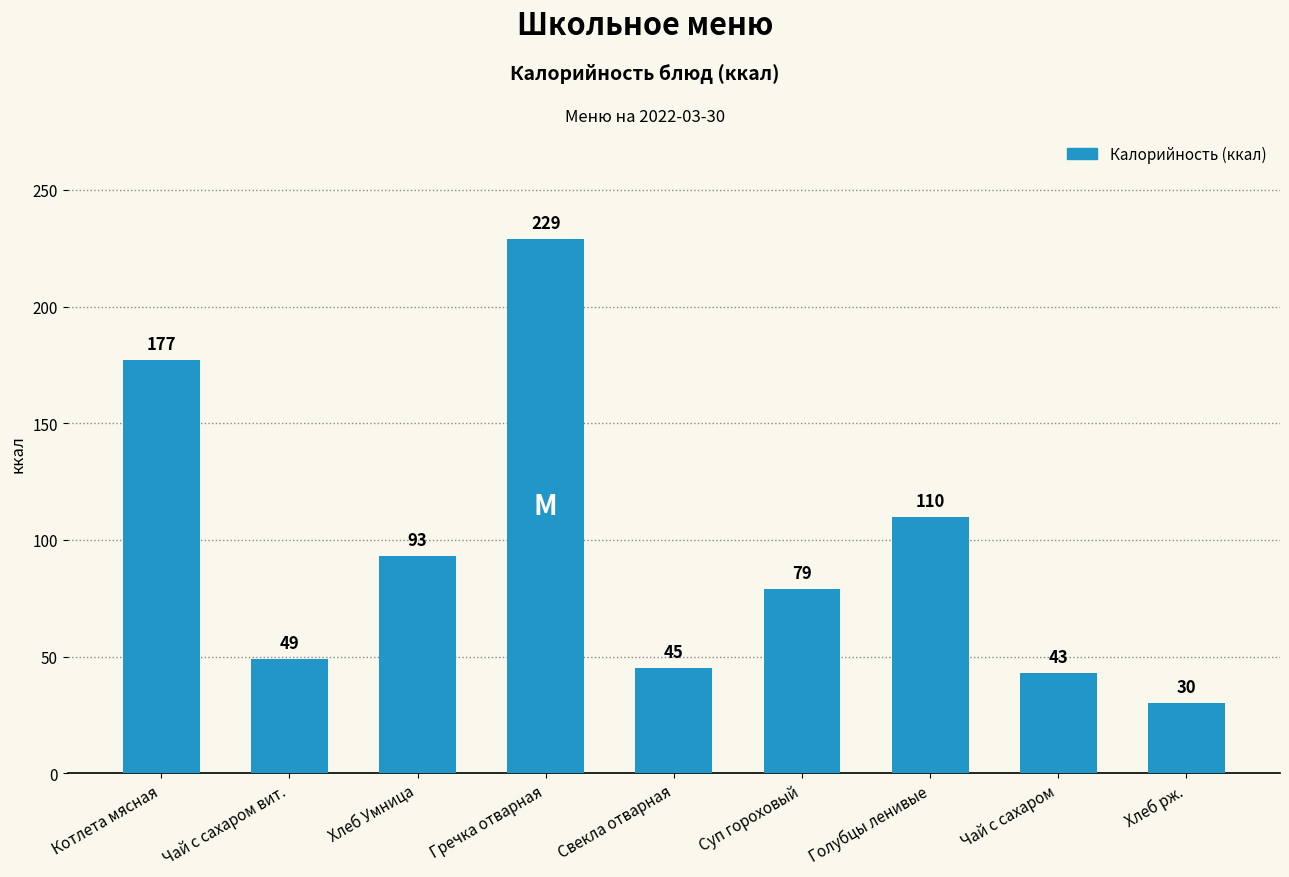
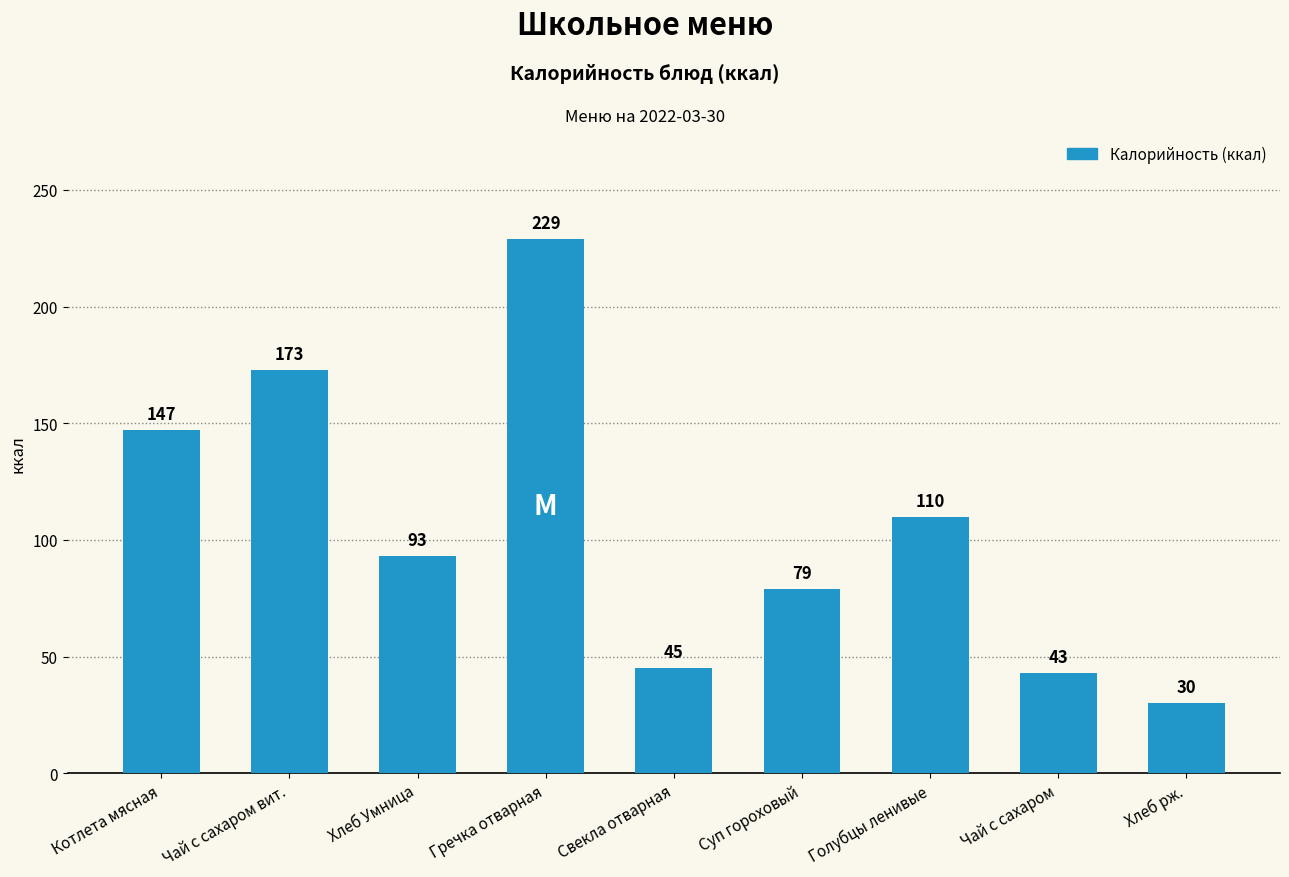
  {
-   "Котлета мясная": 177,
-   "Чай с сахаром вит.": 49,
+   "Котлета мясная": 147,
+   "Чай с сахаром вит.": 173,
    "Хлеб Умница": 93,
    "Гречка отварная": 229,
    "Свекла отварная": 45,
    "Суп гороховый": 79,
    "Голубцы ленивые": 110,
    "Чай с сахаром": 43,
    "Хлеб рж.": 30
  }
